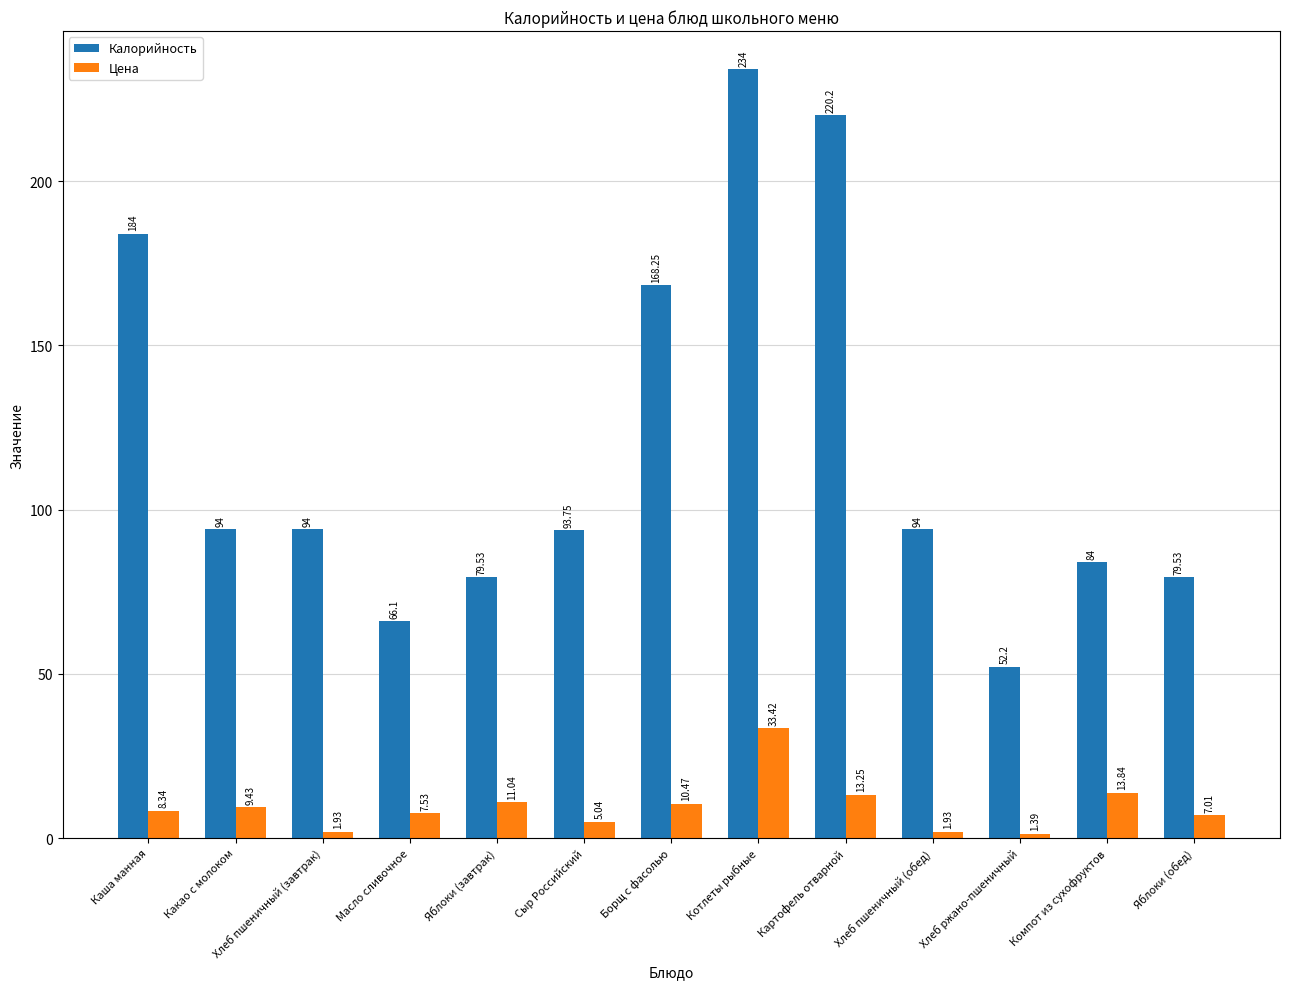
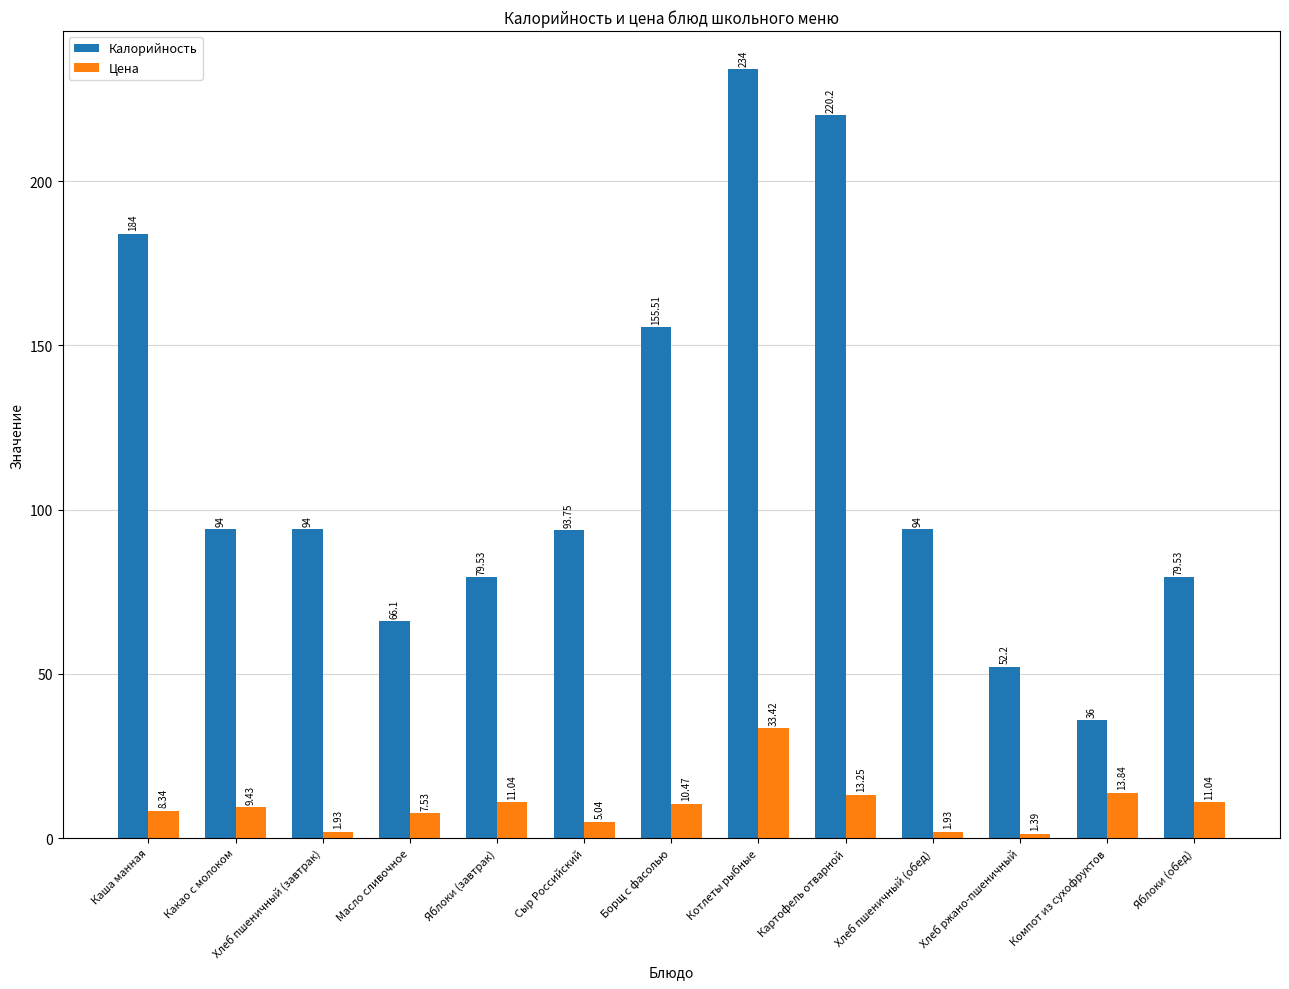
  {
    "Калорийность": {
      "Каша манная": 184,
      "Какао с молоком": 94,
      "Хлеб пшеничный (завтрак)": 94,
      "Масло сливочное": 66.1,
      "Яблоки (завтрак)": 79.53,
      "Сыр Российский": 93.75,
-     "Борщ с фасолью": 168.25,
+     "Борщ с фасолью": 155.51,
      "Котлеты рыбные": 234,
      "Картофель отварной": 220.2,
      "Хлеб пшеничный (обед)": 94,
      "Хлеб ржано-пшеничный": 52.2,
-     "Компот из сухофруктов": 84,
+     "Компот из сухофруктов": 36,
      "Яблоки (обед)": 79.53
    },
    "Цена": {
      "Каша манная": 8.34,
      "Какао с молоком": 9.43,
      "Хлеб пшеничный (завтрак)": 1.93,
      "Масло сливочное": 7.53,
      "Яблоки (завтрак)": 11.04,
      "Сыр Российский": 5.04,
      "Борщ с фасолью": 10.47,
      "Котлеты рыбные": 33.42,
      "Картофель отварной": 13.25,
      "Хлеб пшеничный (обед)": 1.93,
      "Хлеб ржано-пшеничный": 1.39,
      "Компот из сухофруктов": 13.84,
-     "Яблоки (обед)": 7.01
+     "Яблоки (обед)": 11.04
    }
  }
